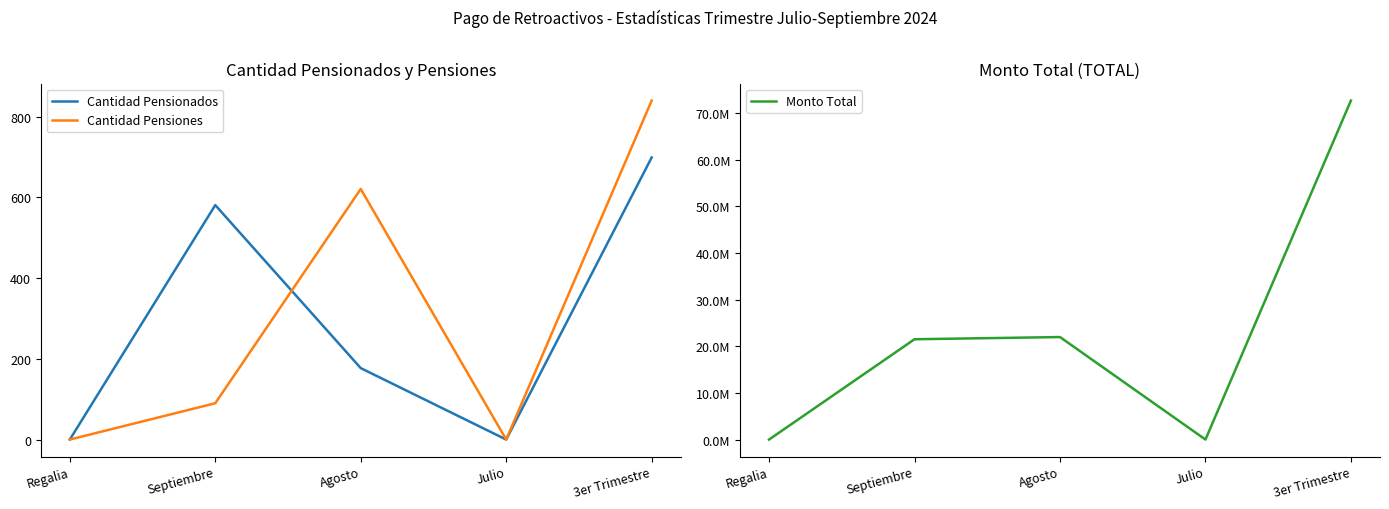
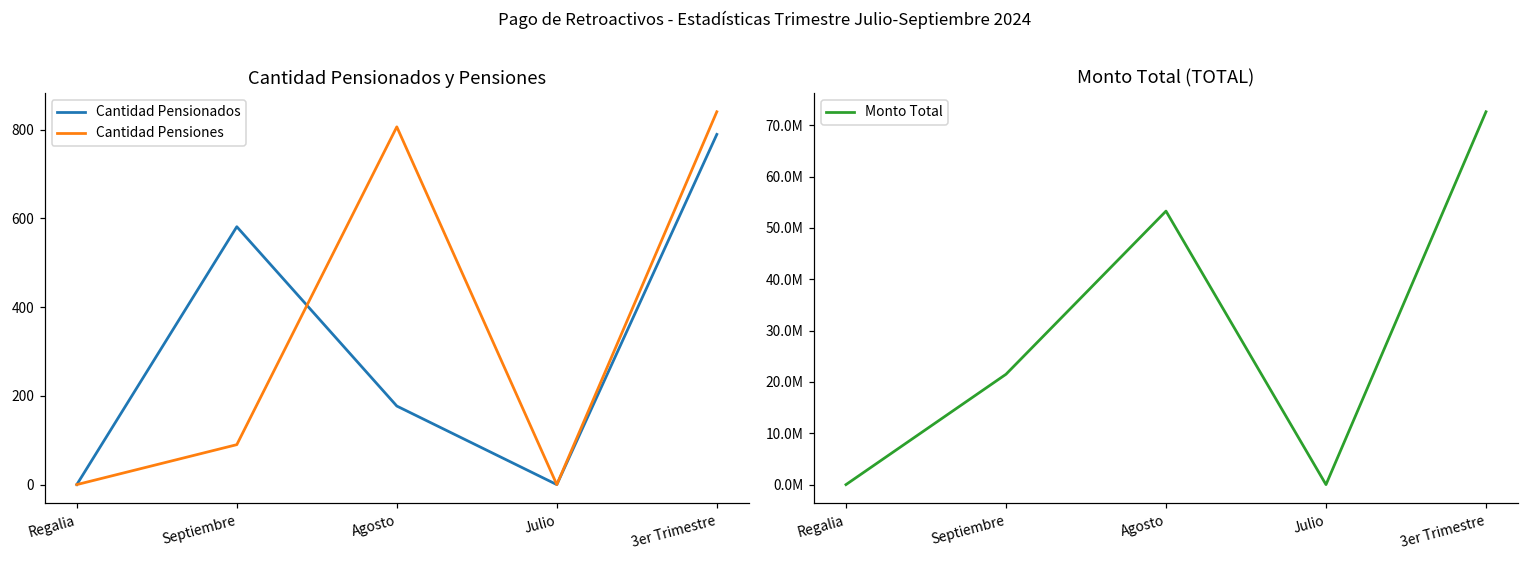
  {
    "Cantidad Pensionados y Pensiones": {
      "Cantidad Pensionados": {
        "Septiembre": 580,
        "Agosto": 180,
-       "3er Trimestre": 700
+       "3er Trimestre": 790
      },
      "Cantidad Pensiones": {
        "Septiembre": 90,
-       "Agosto": 620,
+       "Agosto": 810,
        "3er Trimestre": 840
      }
    },
    "Monto Total (TOTAL)": {
      "Regalia": 0,
      "Septiembre": 21000000,
-     "Agosto": 22000000,
+     "Agosto": 53000000,
      "Julio": 0,
      "3er Trimestre": 73000000
    }
  }
